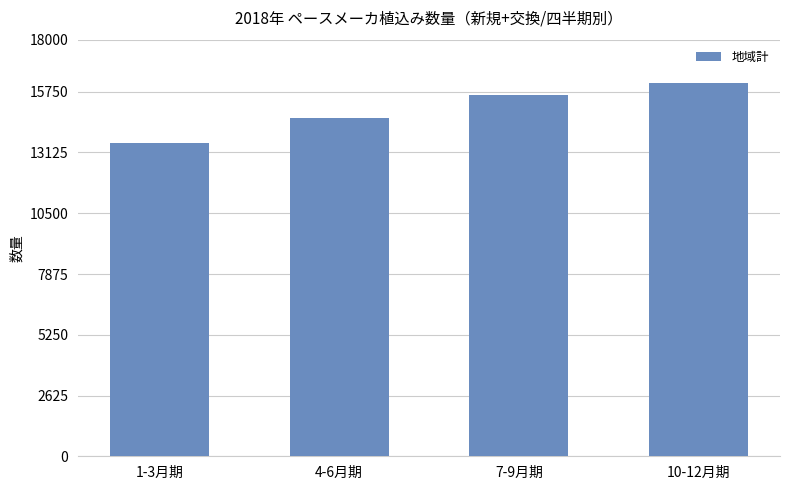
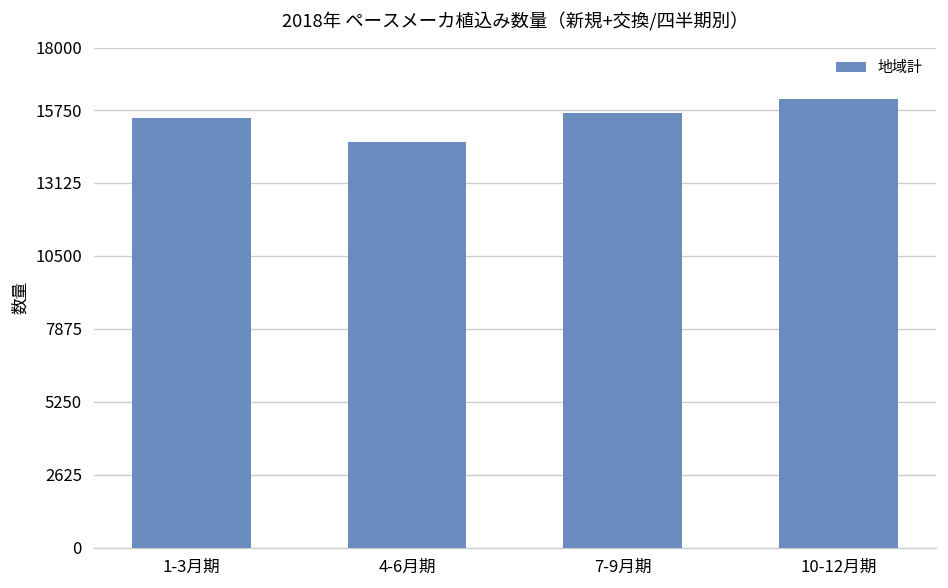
  {
-   "1-3月期": 13500,
+   "1-3月期": 15500,
    "4-6月期": 14600,
    "7-9月期": 15600,
    "10-12月期": 16100
  }
